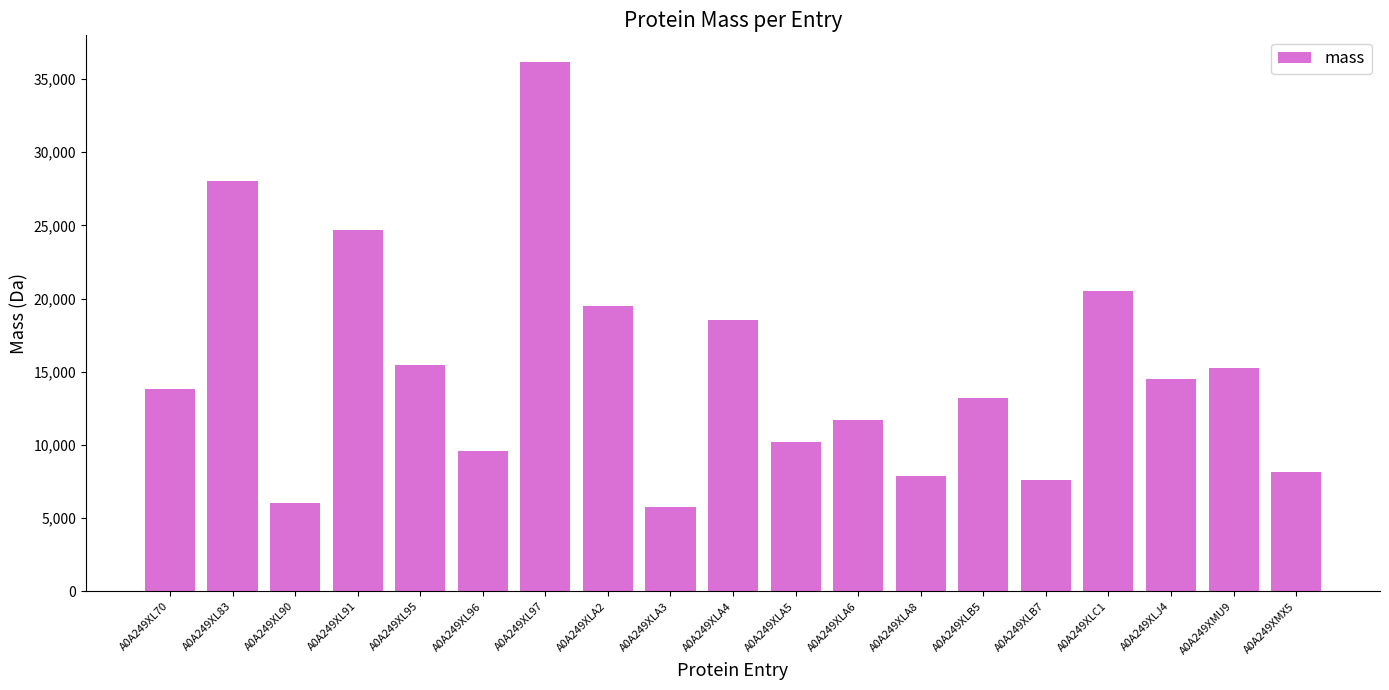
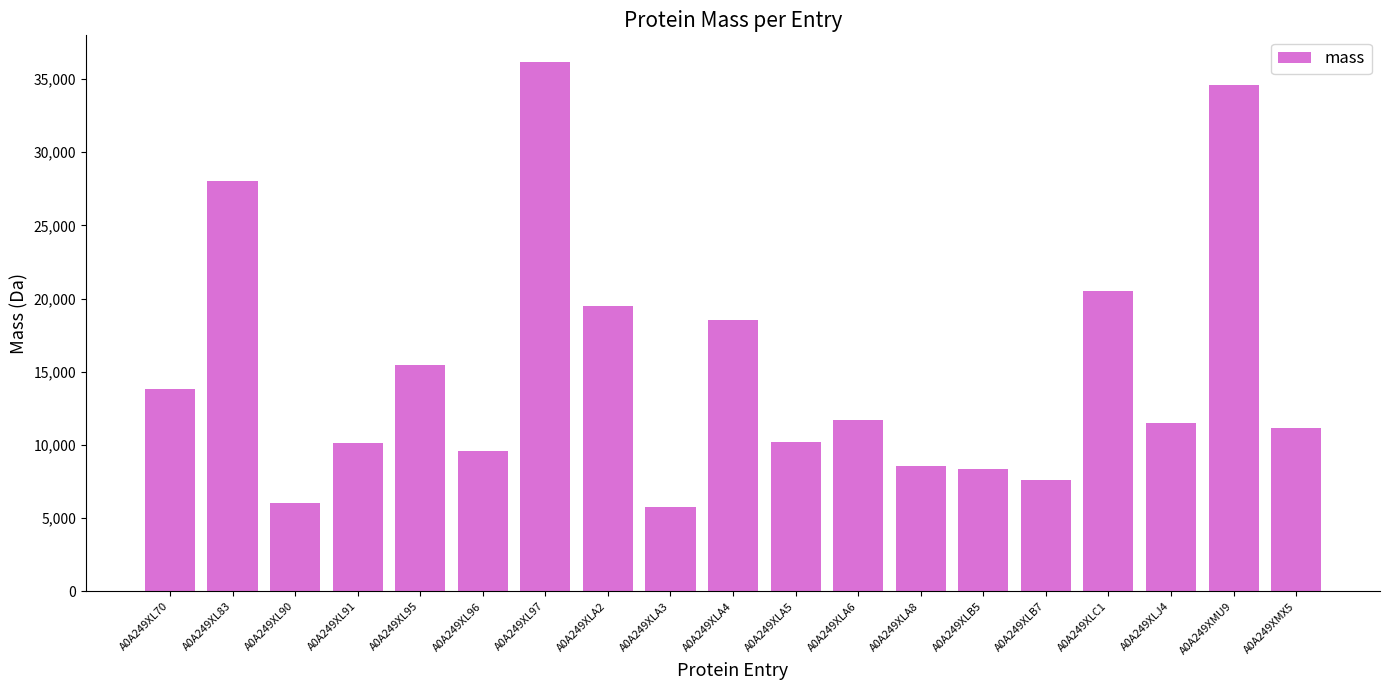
  {
    "A0A249XL70": "13,800",
    "A0A249XL83": "28,100",
    "A0A249XL90": "6,100",
-   "A0A249XL91": "24,700",
+   "A0A249XL91": "10,200",
    "A0A249XL95": "15,500",
    "A0A249XL96": "9,600",
    "A0A249XL97": "36,200",
    "A0A249XLA2": "19,500",
    "A0A249XLA3": "5,800",
    "A0A249XLA4": "18,500",
    "A0A249XLA5": "10,200",
    "A0A249XLA6": "11,700",
-   "A0A249XLA8": "7,900",
-   "A0A249XLB5": "13,200",
+   "A0A249XLA8": "8,600",
+   "A0A249XLB5": "8,400",
    "A0A249XLB7": "7,600",
    "A0A249XLC1": "20,500",
-   "A0A249XLJ4": "14,500",
-   "A0A249XMU9": "15,200",
-   "A0A249XMX5": "8,200"
+   "A0A249XLJ4": "11,500",
+   "A0A249XMU9": "34,600",
+   "A0A249XMX5": "11,200"
  }
